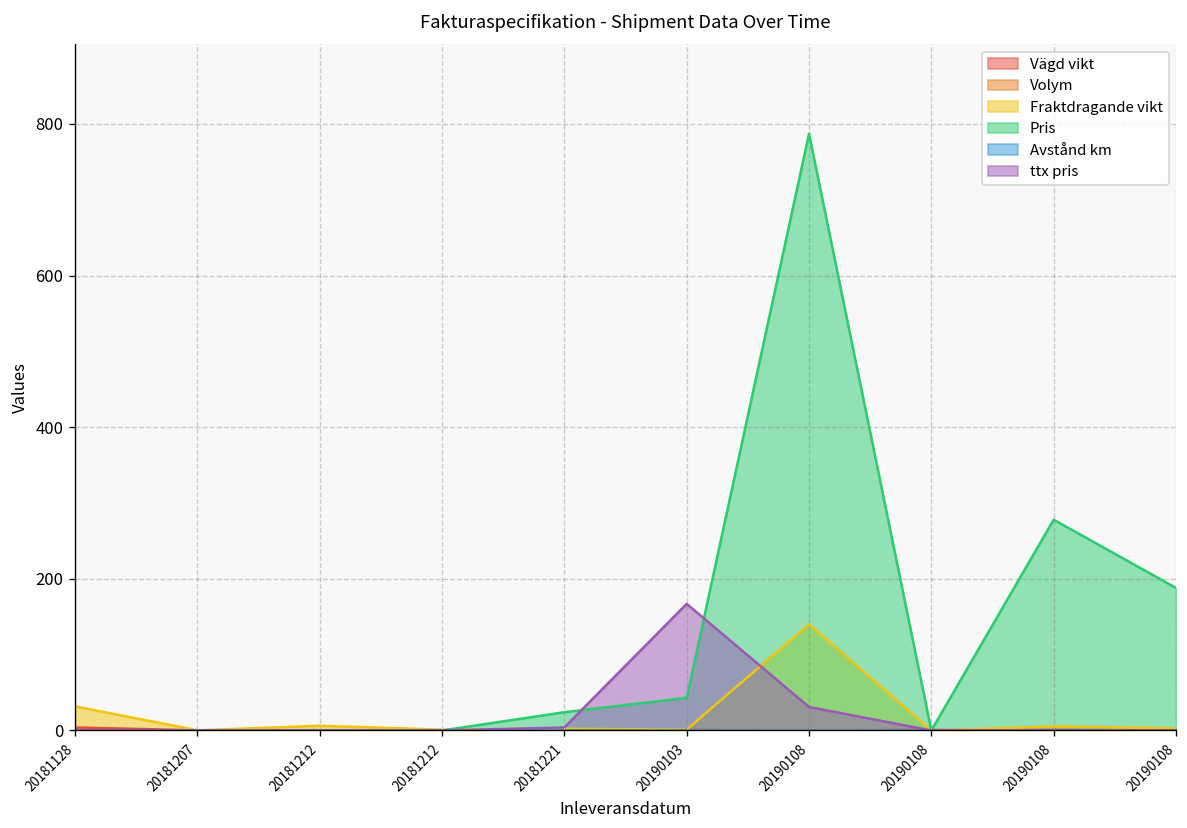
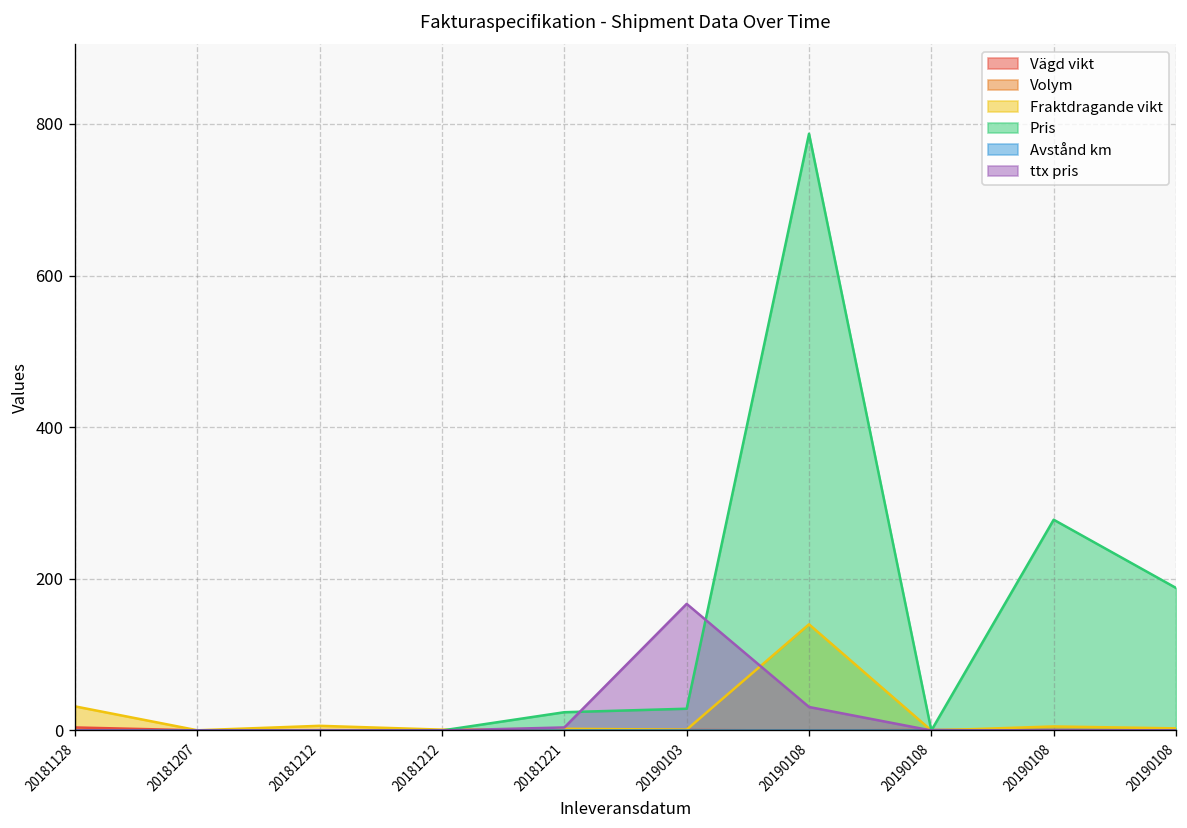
  {
    "Fraktdragande vikt": {
      "20181128": 30
    },
    "Pris": {
      "20181221": 20,
-     "20190103": 40
+     "20190103": 30
    },
    "ttx pris": {
      "20190103": 170
    }
  }
